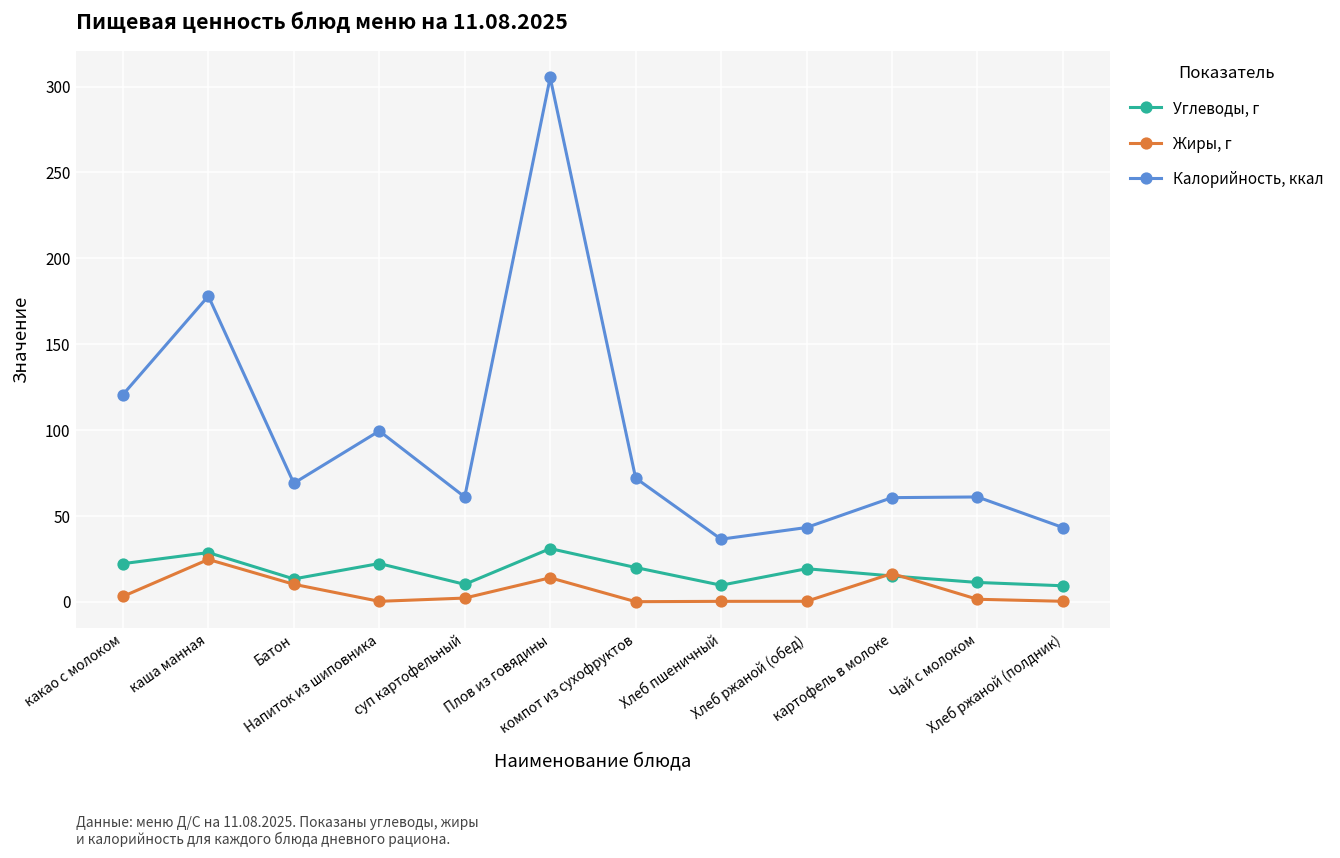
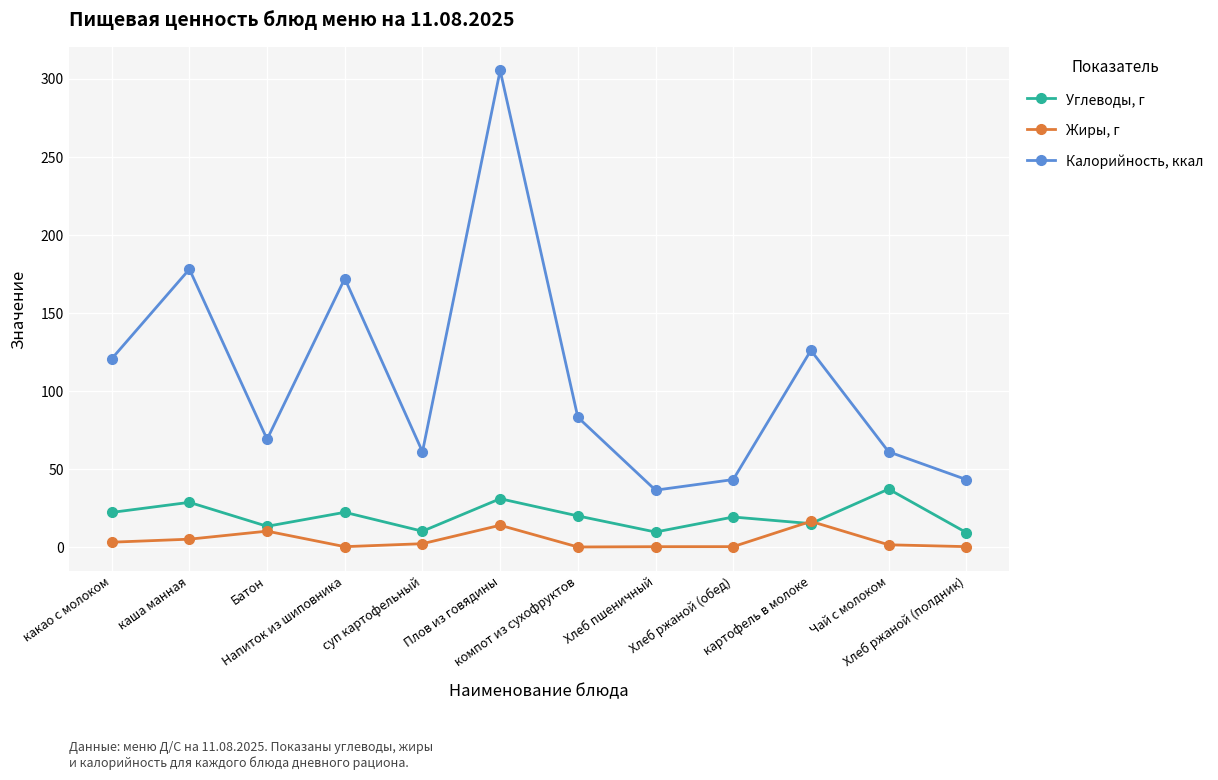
  {
    "Углеводы, г": {
      "какао с молоком": 22,
      "каша манная": 29,
      "Батон": 13,
      "Напиток из шиповника": 22,
      "суп картофельный": 10,
      "Плов из говядины": 31,
      "компот из сухофруктов": 20,
      "Хлеб пшеничный": 10,
      "Хлеб ржаной (обед)": 19,
-     "Чай с молоком": 11,
+     "Чай с молоком": 37,
      "Хлеб ржаной (полдник)": 9
    },
    "Жиры, г": {
      "какао с молоком": 3,
-     "каша манная": 25,
+     "каша манная": 5,
      "Батон": 10,
      "Напиток из шиповника": 0,
      "суп картофельный": 2,
      "Плов из говядины": 14,
      "компот из сухофруктов": 0,
      "Хлеб пшеничный": 0,
      "Хлеб ржаной (обед)": 0,
      "Чай с молоком": 1,
      "Хлеб ржаной (полдник)": 0
    },
    "Калорийность, ккал": {
      "какао с молоком": 121,
      "каша манная": 178,
      "Батон": 69,
-     "Напиток из шиповника": 99,
+     "Напиток из шиповника": 172,
      "суп картофельный": 61,
      "Плов из говядины": 305,
-     "компот из сухофруктов": 72,
+     "компот из сухофруктов": 83,
      "Хлеб пшеничный": 36,
      "Хлеб ржаной (обед)": 43,
-     "картофель в молоке": 61,
+     "картофель в молоке": 126,
      "Чай с молоком": 61,
      "Хлеб ржаной (полдник)": 43
    }
  }
